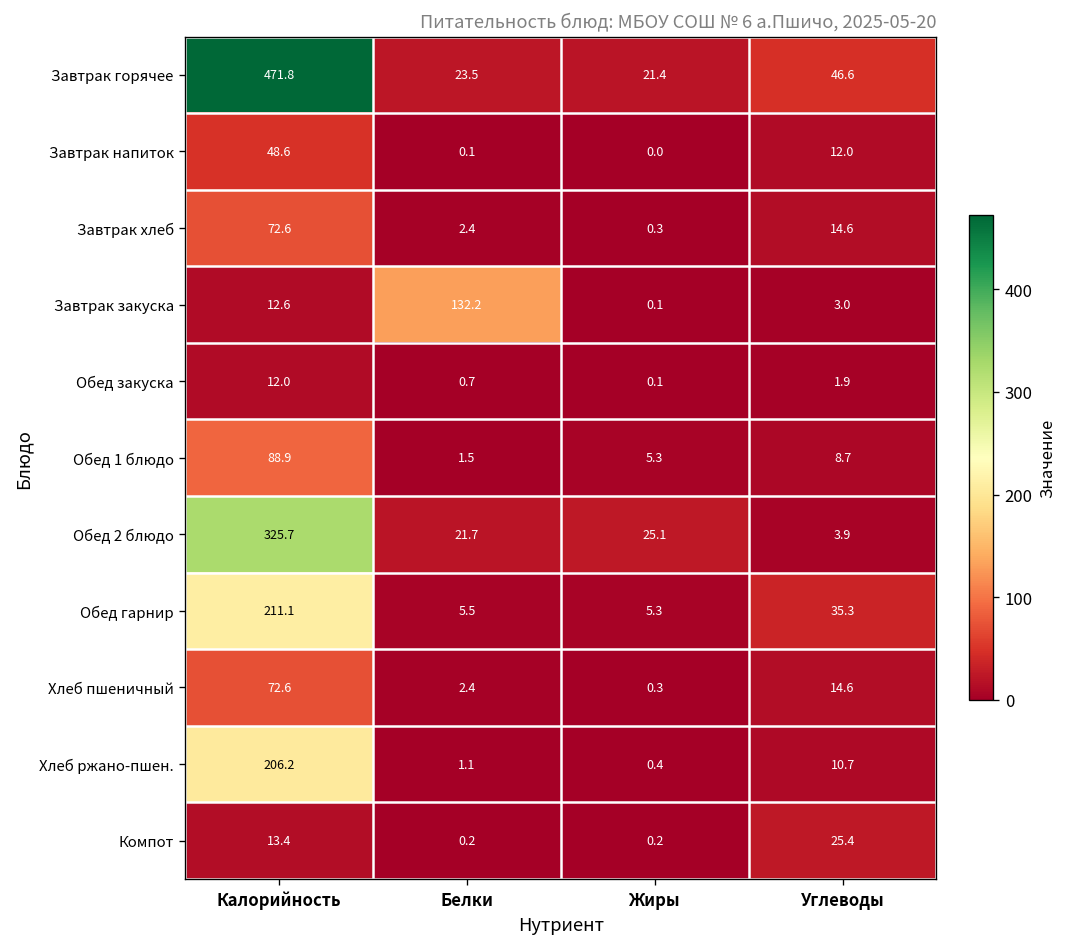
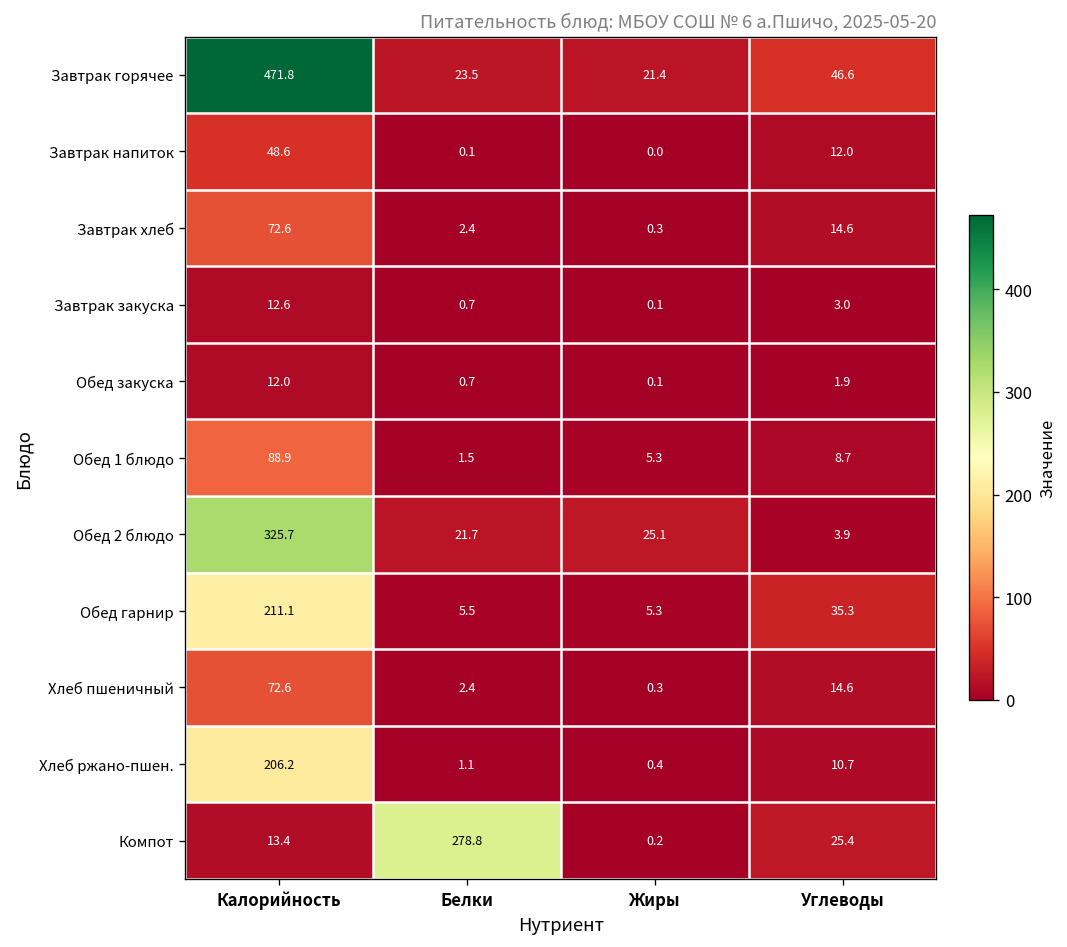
  {
    "Завтрак горячее": {
      "Калорийность": 471.8,
      "Белки": 23.5,
      "Жиры": 21.4,
      "Углеводы": 46.6
    },
    "Завтрак напиток": {
      "Калорийность": 48.6,
      "Белки": 0.1,
      "Жиры": 0.0,
      "Углеводы": 12.0
    },
    "Завтрак хлеб": {
      "Калорийность": 72.6,
      "Белки": 2.4,
      "Жиры": 0.3,
      "Углеводы": 14.6
    },
    "Завтрак закуска": {
      "Калорийность": 12.6,
-     "Белки": 132.2,
+     "Белки": 0.7,
      "Жиры": 0.1,
      "Углеводы": 3.0
    },
    "Обед закуска": {
      "Калорийность": 12.0,
      "Белки": 0.7,
      "Жиры": 0.1,
      "Углеводы": 1.9
    },
    "Обед 1 блюдо": {
      "Калорийность": 88.9,
      "Белки": 1.5,
      "Жиры": 5.3,
      "Углеводы": 8.7
    },
    "Обед 2 блюдо": {
      "Калорийность": 325.7,
      "Белки": 21.7,
      "Жиры": 25.1,
      "Углеводы": 3.9
    },
    "Обед гарнир": {
      "Калорийность": 211.1,
      "Белки": 5.5,
      "Жиры": 5.3,
      "Углеводы": 35.3
    },
    "Хлеб пшеничный": {
      "Калорийность": 72.6,
      "Белки": 2.4,
      "Жиры": 0.3,
      "Углеводы": 14.6
    },
    "Хлеб ржано-пшен.": {
      "Калорийность": 206.2,
      "Белки": 1.1,
      "Жиры": 0.4,
      "Углеводы": 10.7
    },
    "Компот": {
      "Калорийность": 13.4,
-     "Белки": 0.2,
+     "Белки": 278.8,
      "Жиры": 0.2,
      "Углеводы": 25.4
    }
  }
